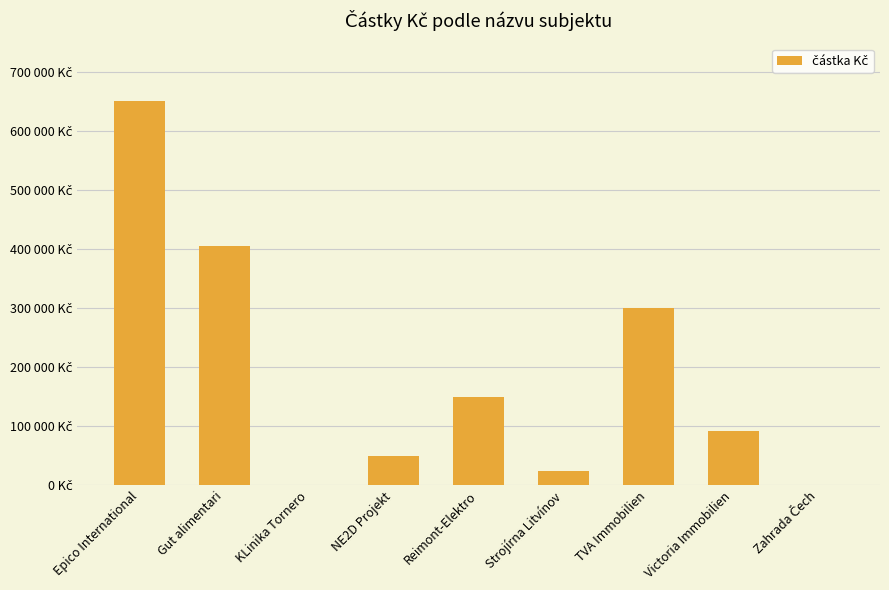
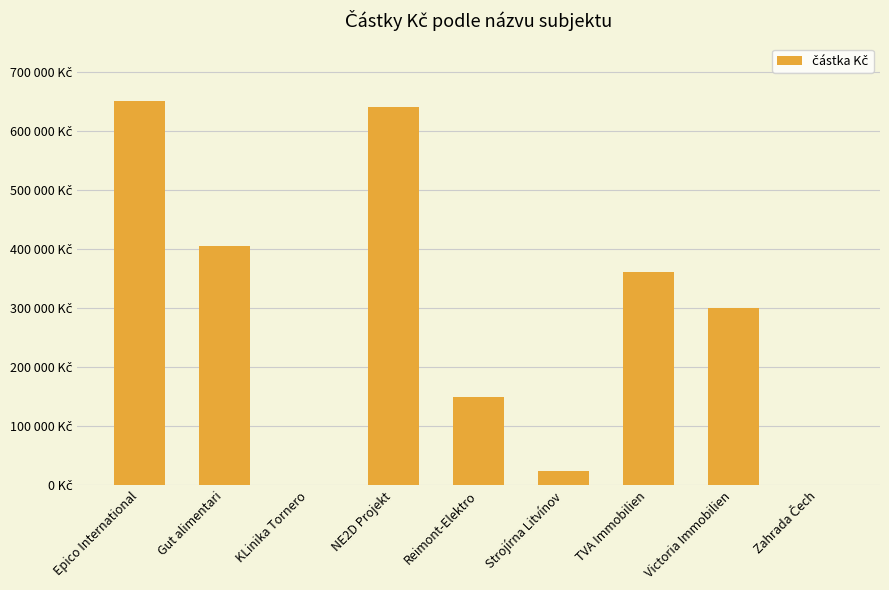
  {
    "Epico International": "650000 Kč",
    "Gut alimentari": "400000 Kč",
    "KLinika Tornero": "0 Kč",
-   "NE2D Projekt": "50000 Kč",
+   "NE2D Projekt": "640000 Kč",
    "Reimont-Elektro": "150000 Kč",
    "Strojírna Litvínov": "20000 Kč",
-   "TVA Immobilien": "300000 Kč",
-   "Victoria Immobilien": "90000 Kč",
+   "TVA Immobilien": "360000 Kč",
+   "Victoria Immobilien": "300000 Kč",
    "Zahrada Čech": "0 Kč"
  }
